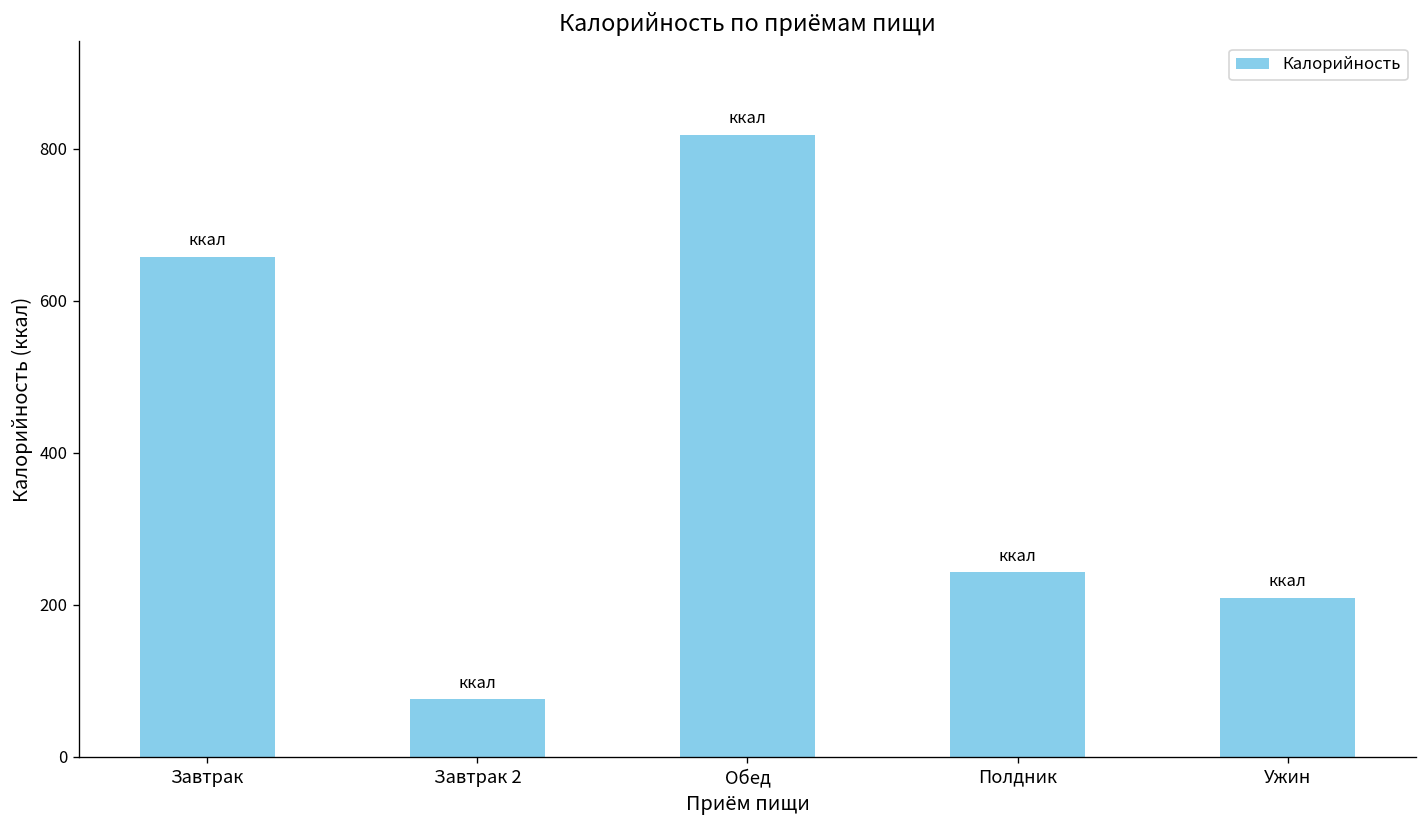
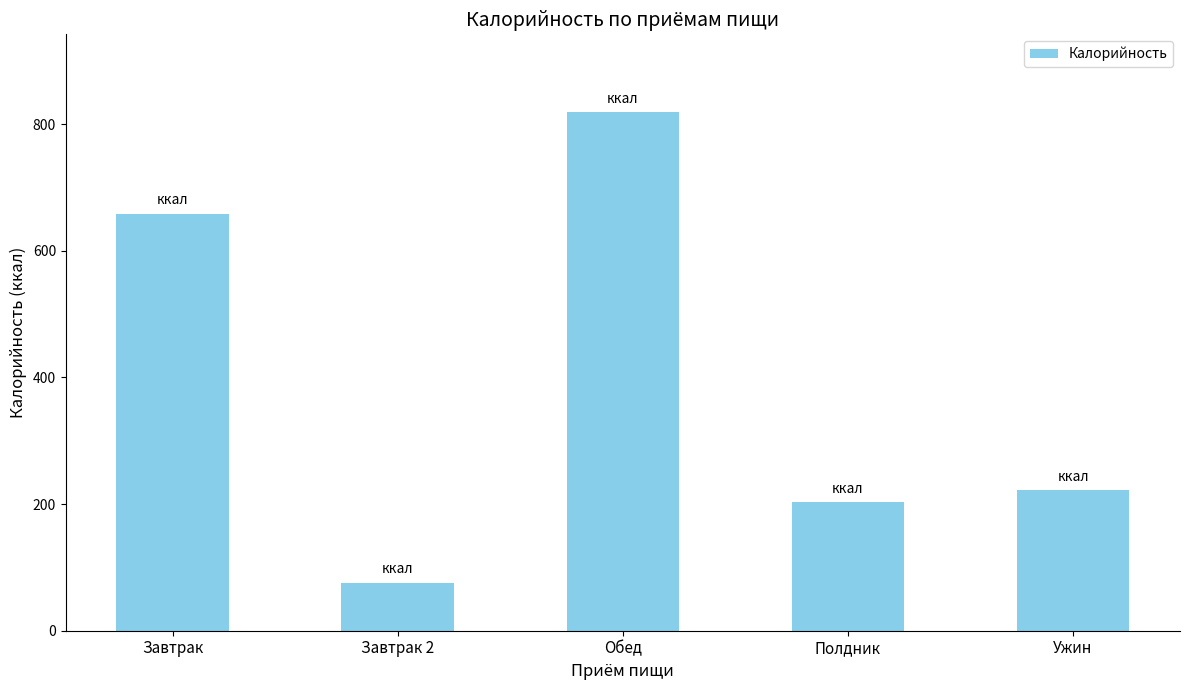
  {
    "Завтрак": 660,
    "Завтрак 2": 80,
    "Обед": 820,
-   "Полдник": 240,
-   "Ужин": 210
+   "Полдник": 200,
+   "Ужин": 220
  }
